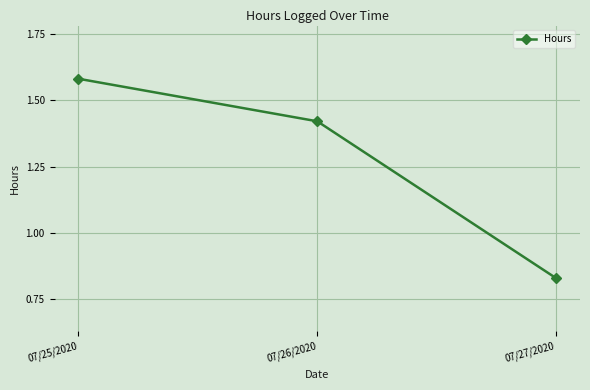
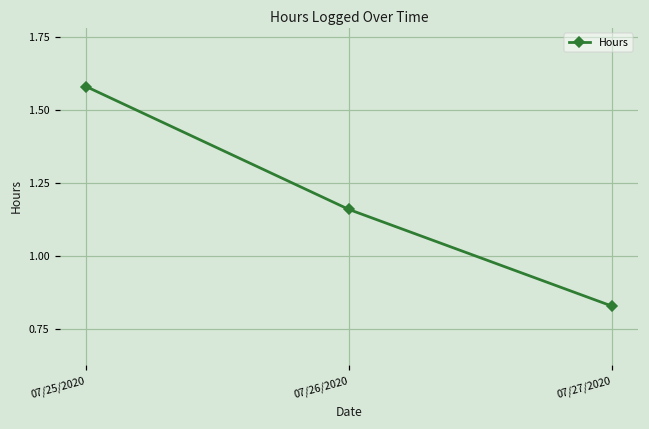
  {
    "07/25/2020": 1.58,
-   "07/26/2020": 1.42,
+   "07/26/2020": 1.16,
    "07/27/2020": 0.83
  }
